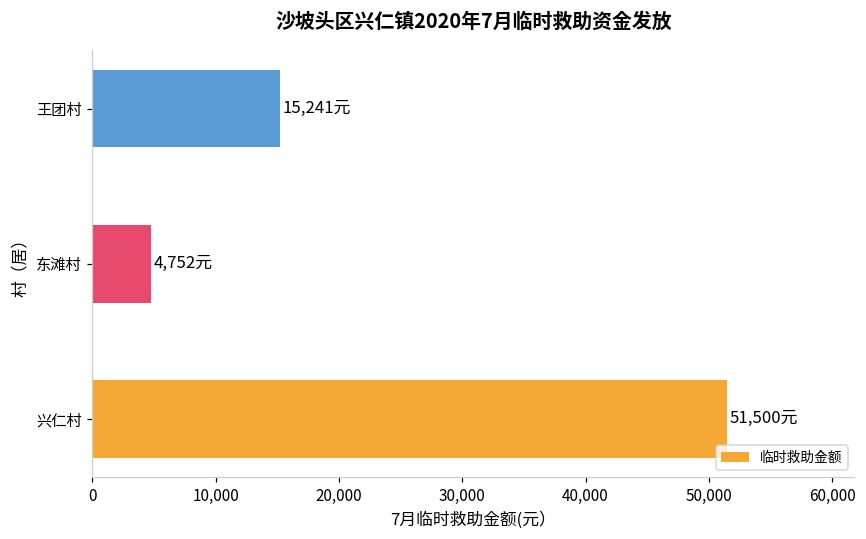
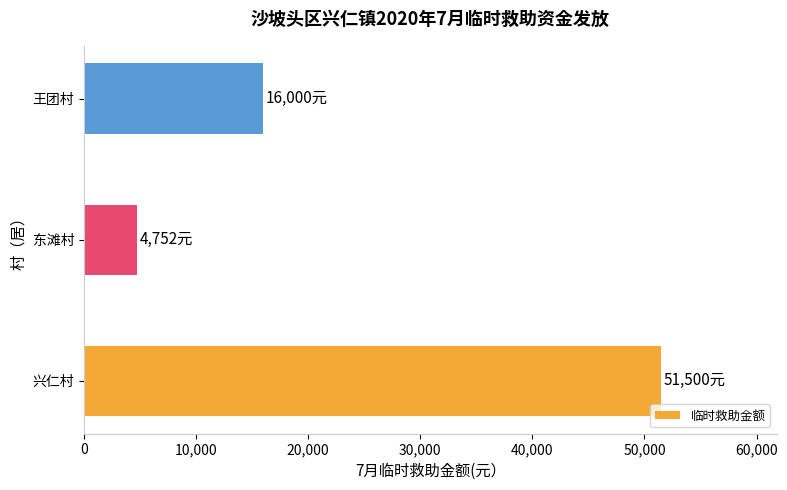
  {
-   "王团村": "15,241元",
+   "王团村": "16,000元",
    "东滩村": "4,752元",
    "兴仁村": "51,500元"
  }
